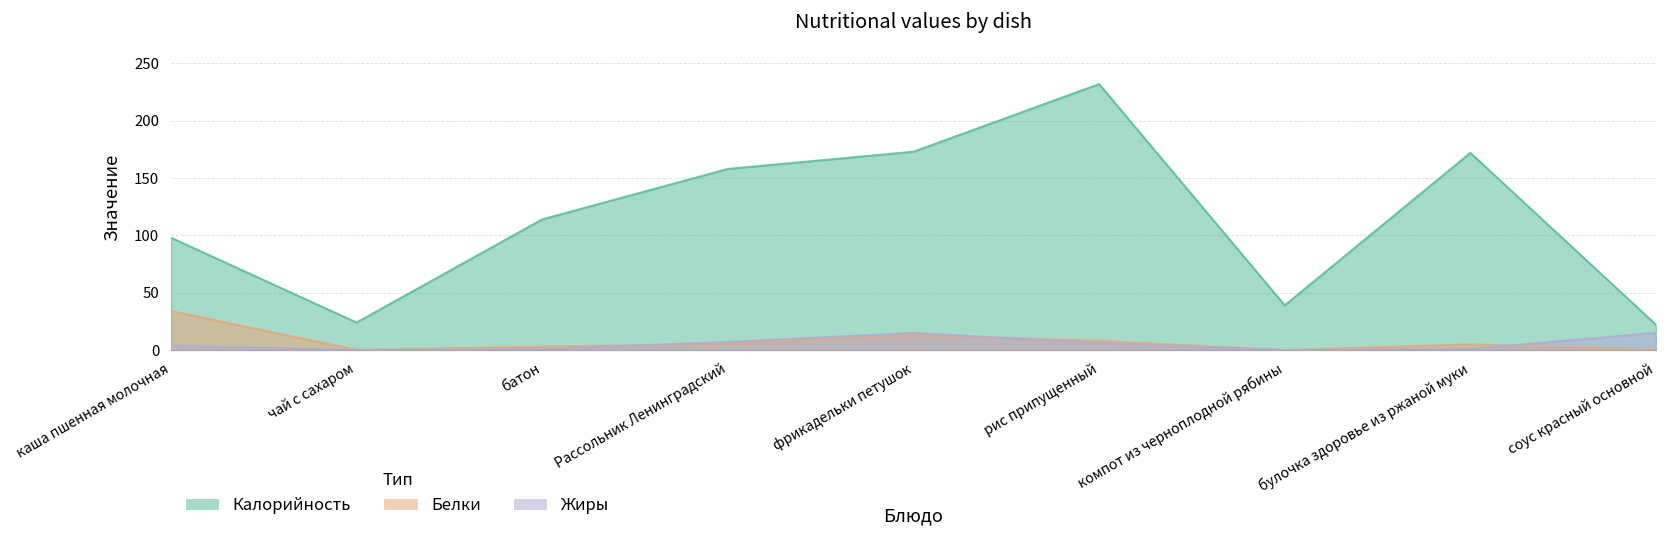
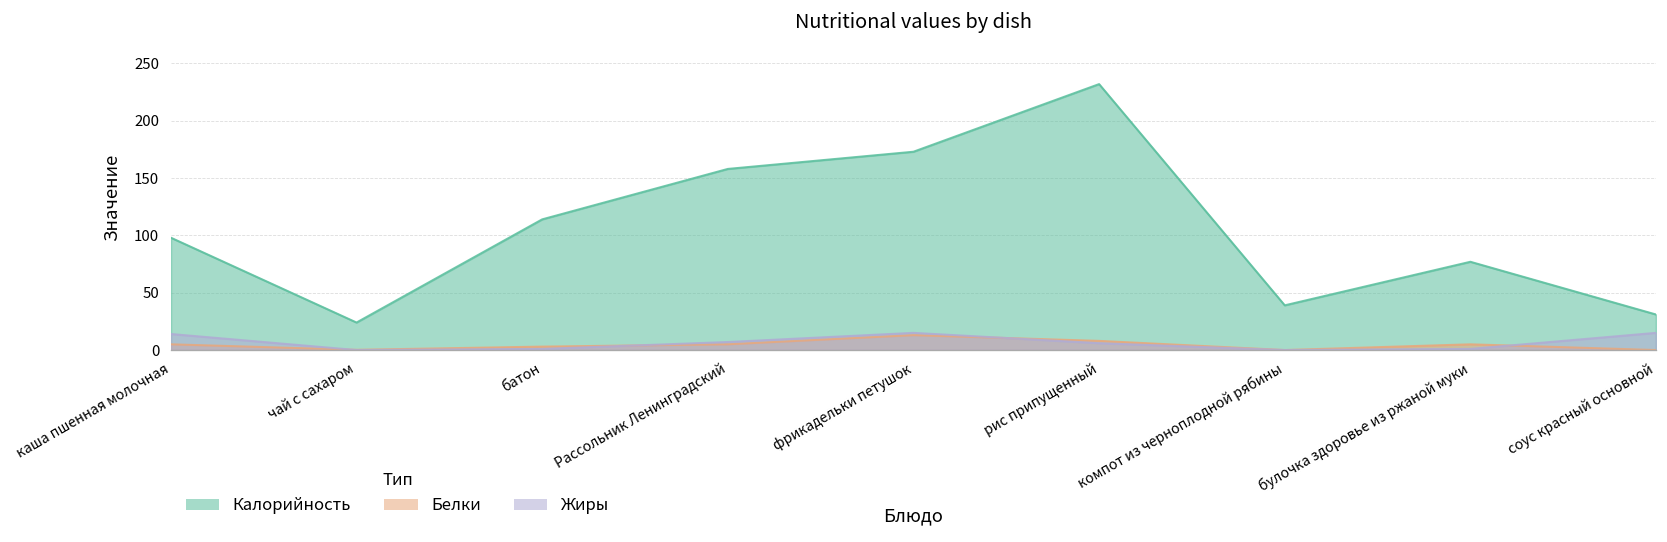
  {
    "Калорийность": {
      "каша пшенная молочная": 100,
      "чай с сахаром": 20,
      "батон": 110,
      "Рассольник Ленинградский": 160,
      "фрикадельки петушок": 170,
      "рис припущенный": 230,
      "компот из черноплодной рябины": 40,
-     "булочка здоровье из ржаной муки": 170,
-     "соус красный основной": 20
+     "булочка здоровье из ржаной муки": 80,
+     "соус красный основной": 30
    },
    "Белки": {
-     "каша пшенная молочная": 30,
+     "каша пшенная молочная": 10,
      "булочка здоровье из ржаной муки": 10,
      "соус красный основной": 0
    },
    "Жиры": {
-     "каша пшенная молочная": 0,
+     "каша пшенная молочная": 10,
      "булочка здоровье из ржаной муки": 0,
      "соус красный основной": 20
    }
  }
